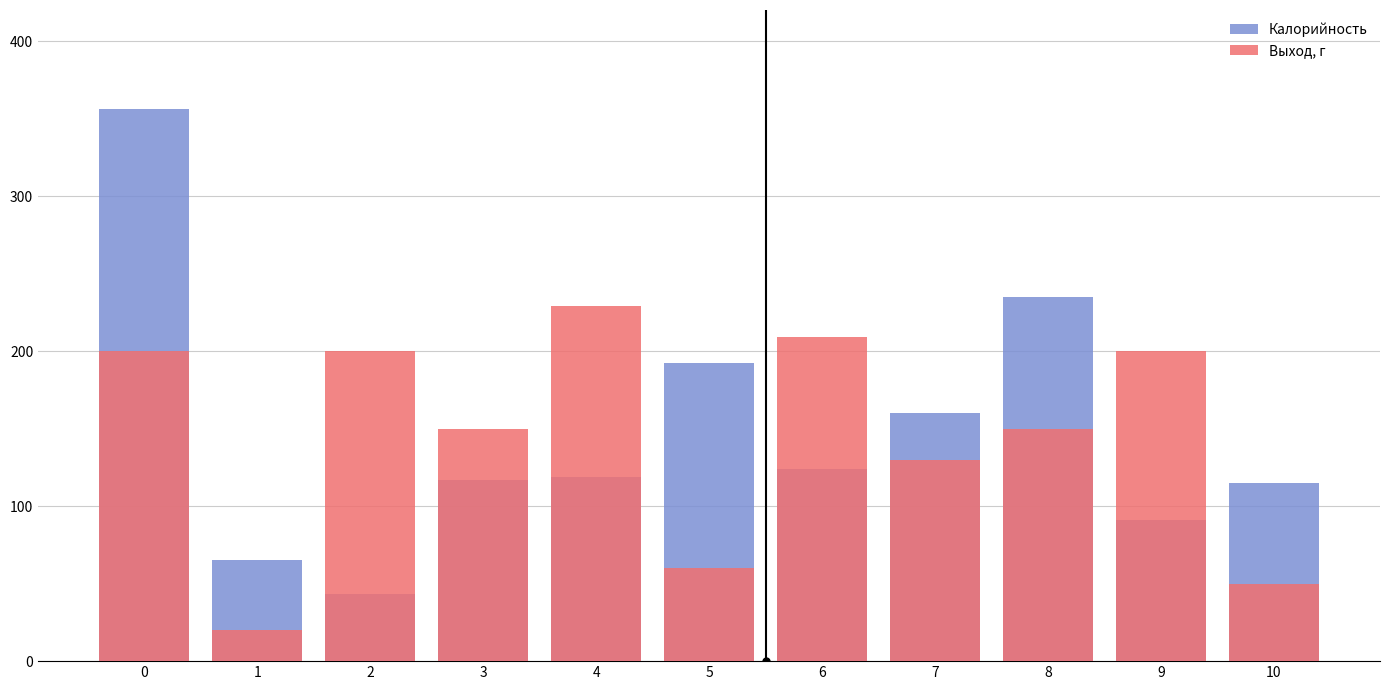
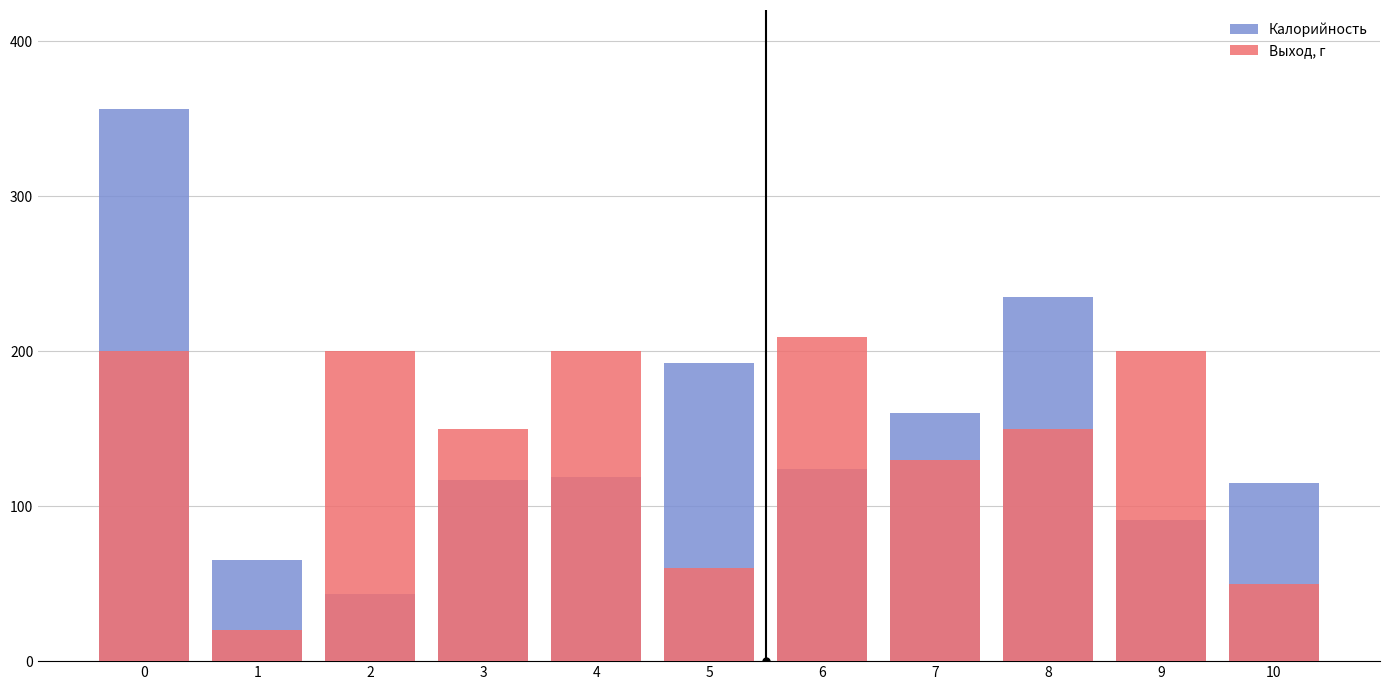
  {
    "Калорийность": {
      "0": 356,
      "1": 65,
      "5": 192,
      "7": 160,
      "8": 235,
      "10": 115
    },
    "Выход, г": {
      "2": 200,
      "3": 150,
-     "4": 229,
+     "4": 200,
      "6": 209,
      "9": 200
    }
  }
